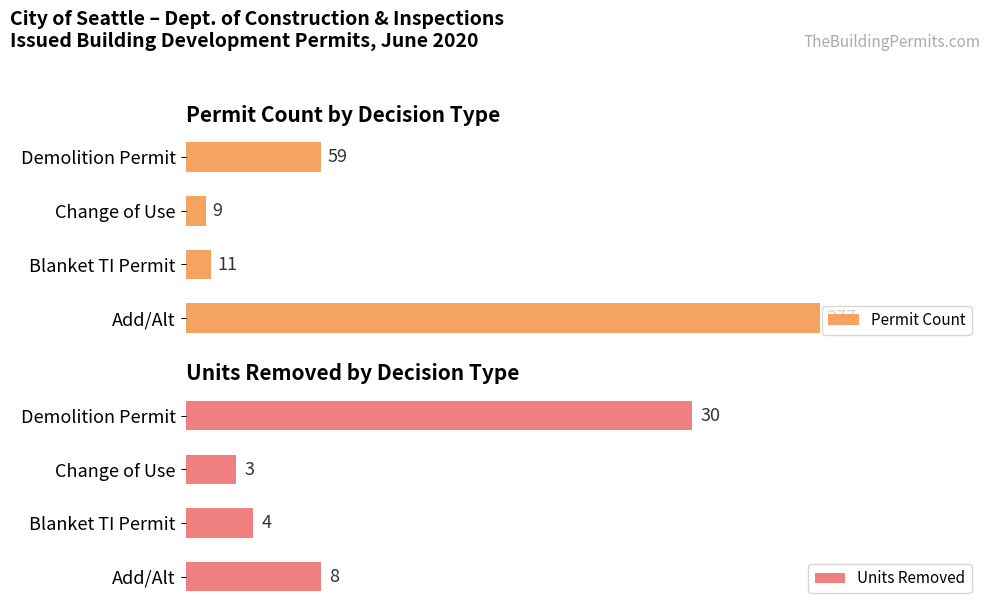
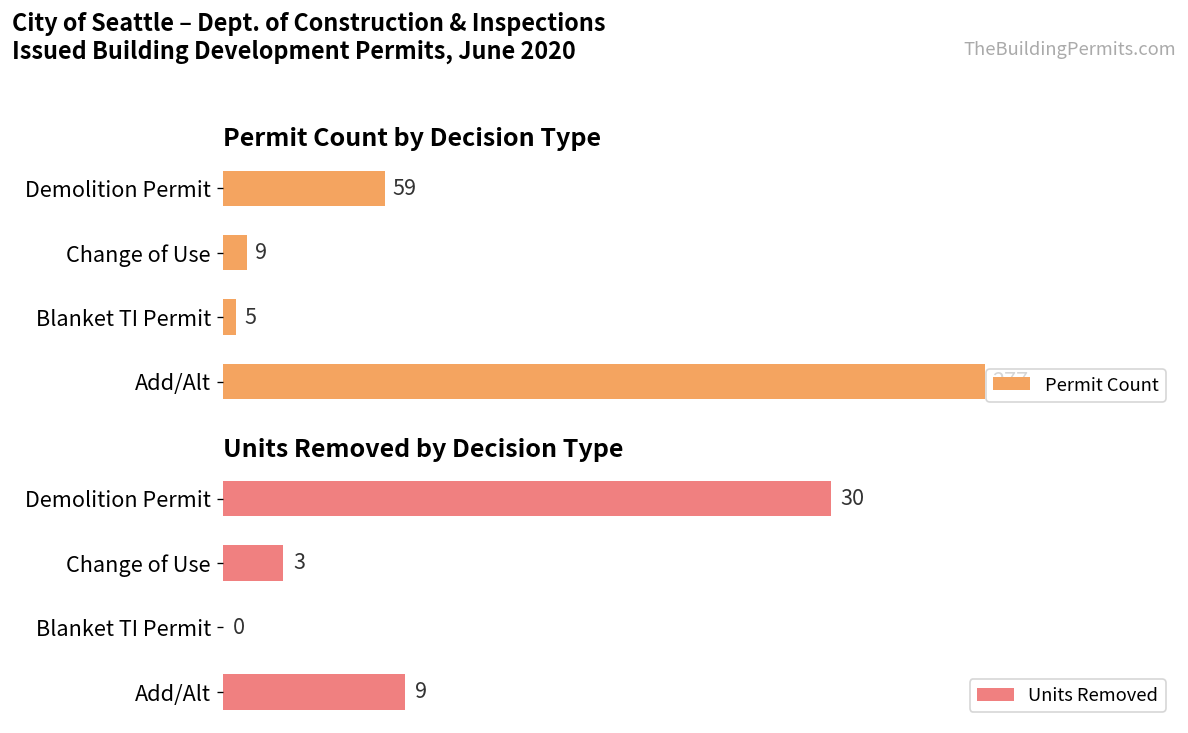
  {
    "Permit Count by Decision Type": {
      "Demolition Permit": 59,
      "Change of Use": 9,
-     "Blanket TI Permit": 11
+     "Blanket TI Permit": 5
    },
    "Units Removed by Decision Type": {
      "Demolition Permit": 30,
      "Change of Use": 3,
-     "Blanket TI Permit": 4,
-     "Add/Alt": 8
+     "Blanket TI Permit": 0,
+     "Add/Alt": 9
    }
  }
